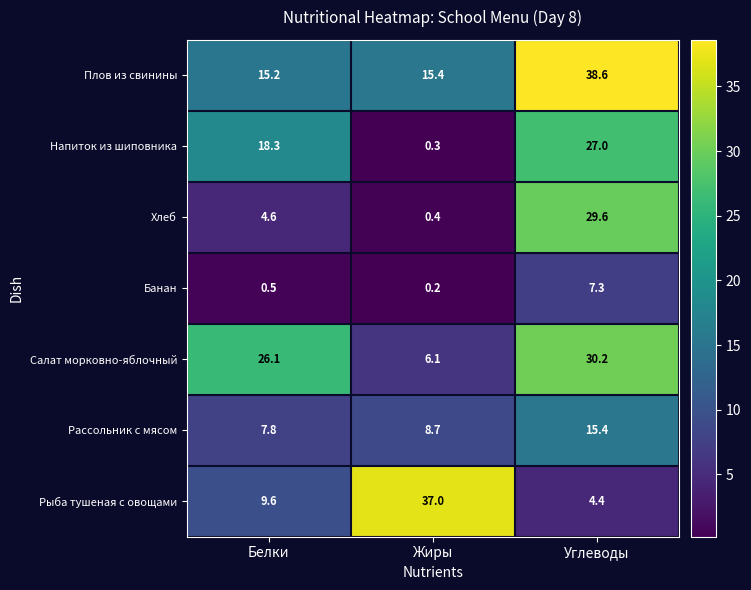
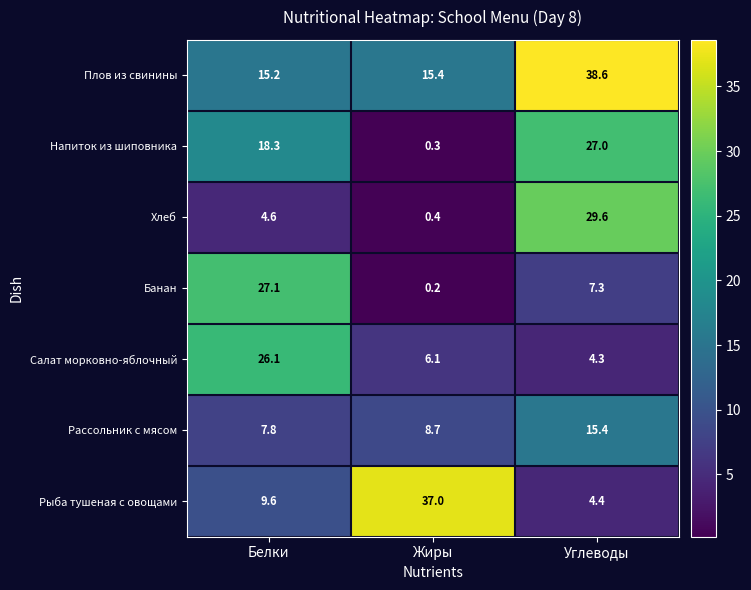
  {
    "Плов из свинины": {
      "Белки": 15.2,
      "Жиры": 15.4,
      "Углеводы": 38.6
    },
    "Напиток из шиповника": {
      "Белки": 18.3,
      "Жиры": 0.3,
      "Углеводы": 27.0
    },
    "Хлеб": {
      "Белки": 4.6,
      "Жиры": 0.4,
      "Углеводы": 29.6
    },
    "Банан": {
-     "Белки": 0.5,
+     "Белки": 27.1,
      "Жиры": 0.2,
      "Углеводы": 7.3
    },
    "Салат морковно-яблочный": {
      "Белки": 26.1,
      "Жиры": 6.1,
-     "Углеводы": 30.2
+     "Углеводы": 4.3
    },
    "Рассольник с мясом": {
      "Белки": 7.8,
      "Жиры": 8.7,
      "Углеводы": 15.4
    },
    "Рыба тушеная с овощами": {
      "Белки": 9.6,
      "Жиры": 37.0,
      "Углеводы": 4.4
    }
  }
